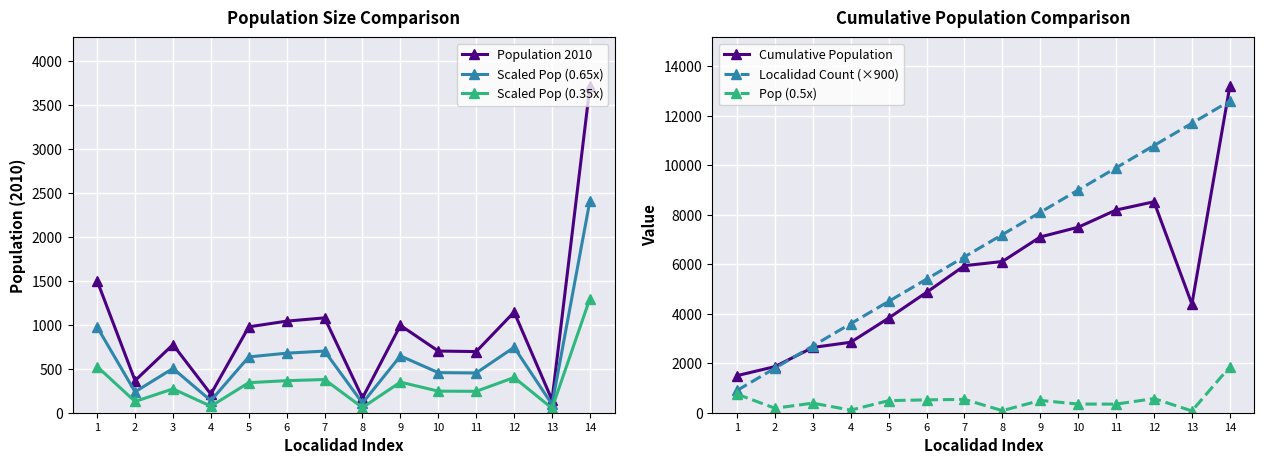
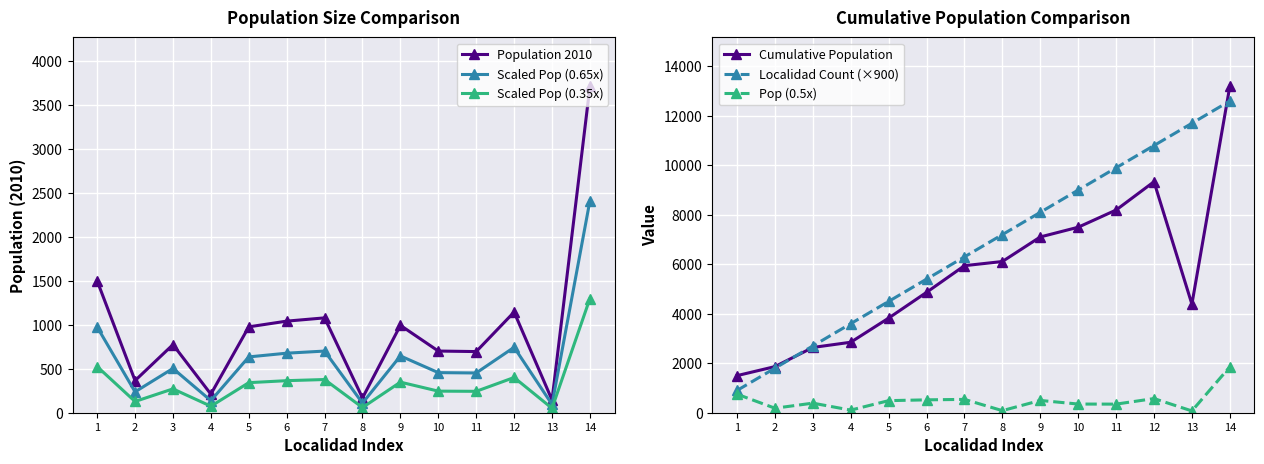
  {
    "Population Size Comparison": {
      "Population 2010": {
        "1": 1500,
        "2": 400,
        "3": 800,
        "4": 200,
        "5": 1000,
        "6": 1000,
        "7": 1100,
        "8": 200,
        "9": 1000,
        "10": 700,
        "11": 700,
        "12": 1100,
        "13": 100
      },
      "Scaled Pop (0.65x)": {
        "1": 1000,
        "2": 200,
        "3": 500,
        "4": 100,
        "5": 600,
        "6": 700,
        "7": 700,
        "8": 100,
        "9": 600,
        "10": 500,
        "11": 500,
        "12": 700,
        "13": 100,
        "14": 2400
      },
      "Scaled Pop (0.35x)": {
        "1": 500,
        "2": 100,
        "3": 300,
        "4": 100,
        "5": 300,
        "6": 400,
        "7": 400,
        "8": 100,
        "9": 300,
        "10": 200,
        "11": 200,
        "12": 400,
        "13": 100,
        "14": 1300
      }
    },
    "Cumulative Population Comparison": {
      "Cumulative Population": {
        "1": 1500,
        "4": 2800,
        "5": 3800,
        "6": 4900,
        "7": 5900,
        "8": 6100,
        "9": 7100,
        "10": 7500,
        "11": 8200,
-       "12": 8500,
+       "12": 9300,
        "13": 4400,
        "14": 13200
      },
      "Localidad Count (×900)": {
        "1": 900,
        "4": 3600,
        "5": 4500,
        "6": 5400,
        "7": 6300,
        "8": 7200,
        "9": 8100,
        "10": 9000,
        "11": 9900,
        "12": 10800,
        "13": 11700,
        "14": 12600
      },
      "Pop (0.5x)": {
        "1": 700,
        "2": 200,
        "3": 400,
        "4": 100,
        "5": 500,
        "6": 500,
        "7": 500,
        "8": 100,
        "9": 500,
        "10": 400,
        "11": 300,
        "12": 600,
        "13": 100,
        "14": 1900
      }
    }
  }
